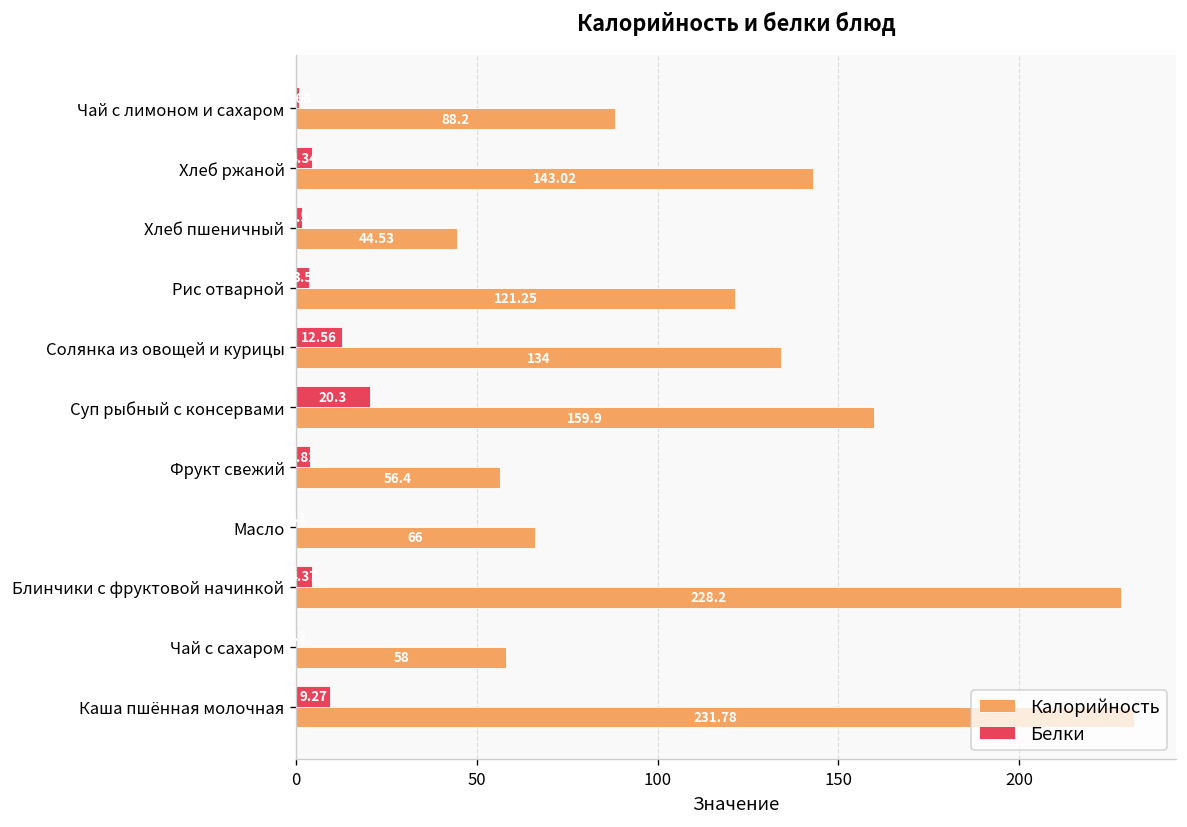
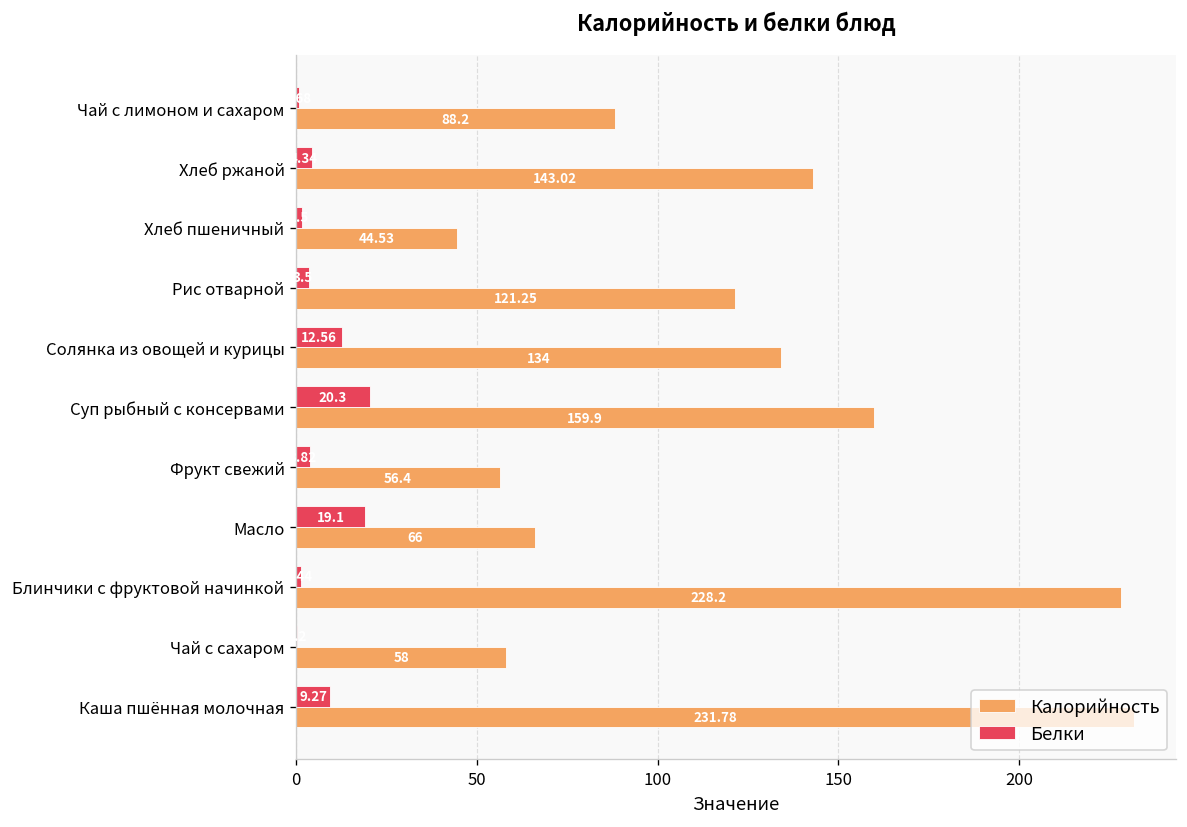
  {
    "Калорийность": {
      "Чай с лимоном и сахаром": 88.2,
      "Хлеб ржаной": 143.02,
      "Хлеб пшеничный": 44.53,
      "Рис отварной": 121.25,
      "Солянка из овощей и курицы": 134,
      "Суп рыбный с консервами": 159.9,
      "Фрукт свежий": 56.4,
      "Масло": 66,
      "Блинчики с фруктовой начинкой": 228.2,
      "Чай с сахаром": 58
    },
    "Белки": {
      "Хлеб ржаной": 4,
      "Хлеб пшеничный": 2,
      "Рис отварной": 4,
      "Фрукт свежий": 4,
-     "Масло": 0,
-     "Блинчики с фруктовой начинкой": 4
+     "Масло": 19,
+     "Блинчики с фруктовой начинкой": 1
    }
  }
